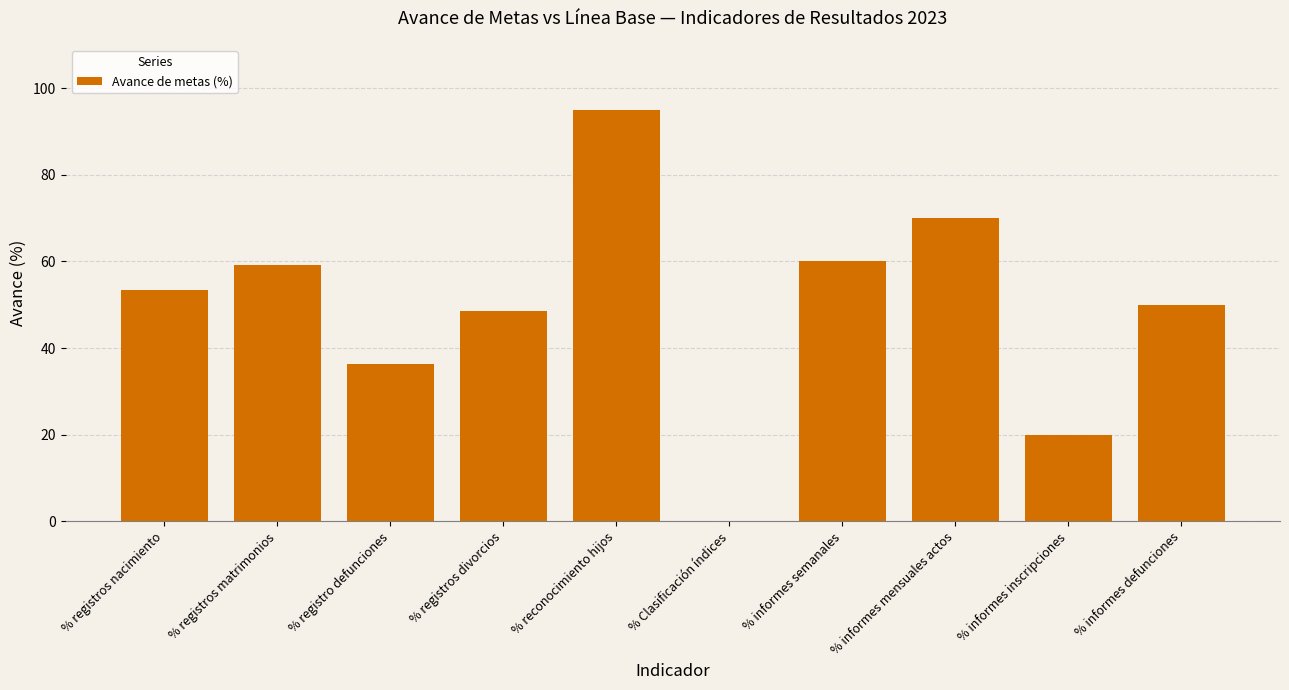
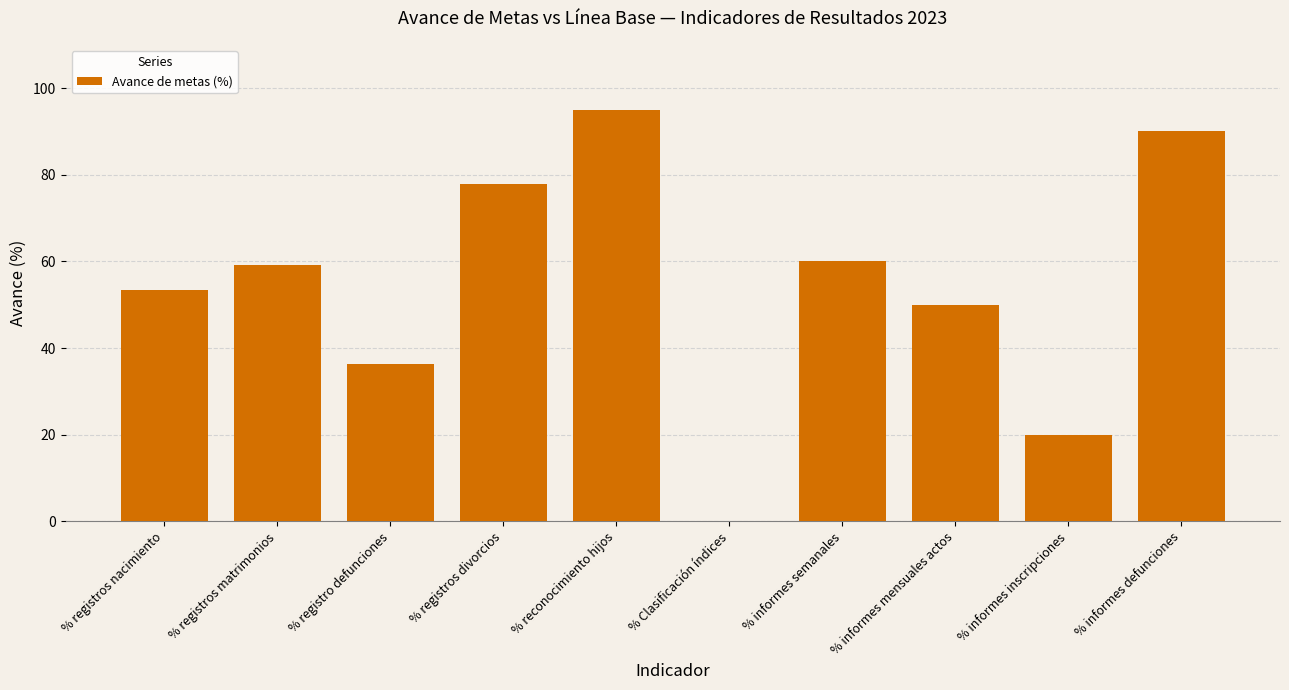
  {
    "% registros nacimiento": 53,
    "% registros matrimonios": 59,
    "% registro defunciones": 36,
-   "% registros divorcios": 49,
+   "% registros divorcios": 78,
    "% reconocimiento hijos": 95,
    "% Clasificación índices": 0,
    "% informes semanales": 60,
-   "% informes mensuales actos": 70,
+   "% informes mensuales actos": 50,
    "% informes inscripciones": 20,
-   "% informes defunciones": 50
+   "% informes defunciones": 90
  }
